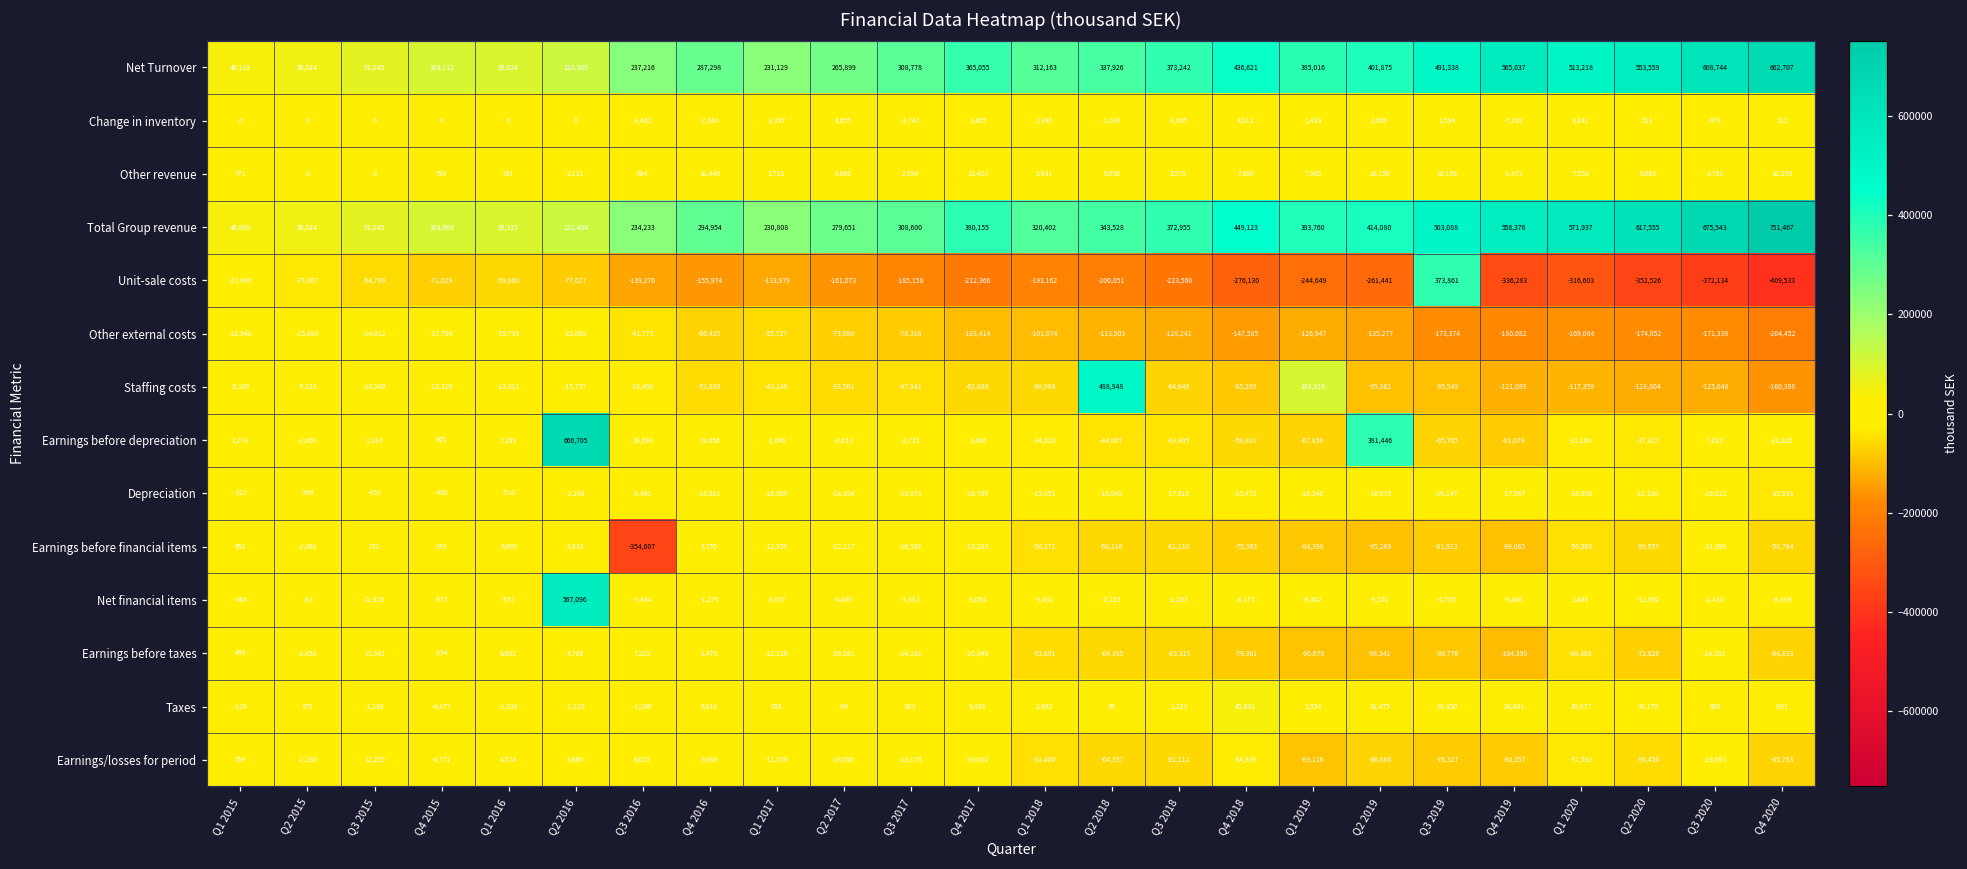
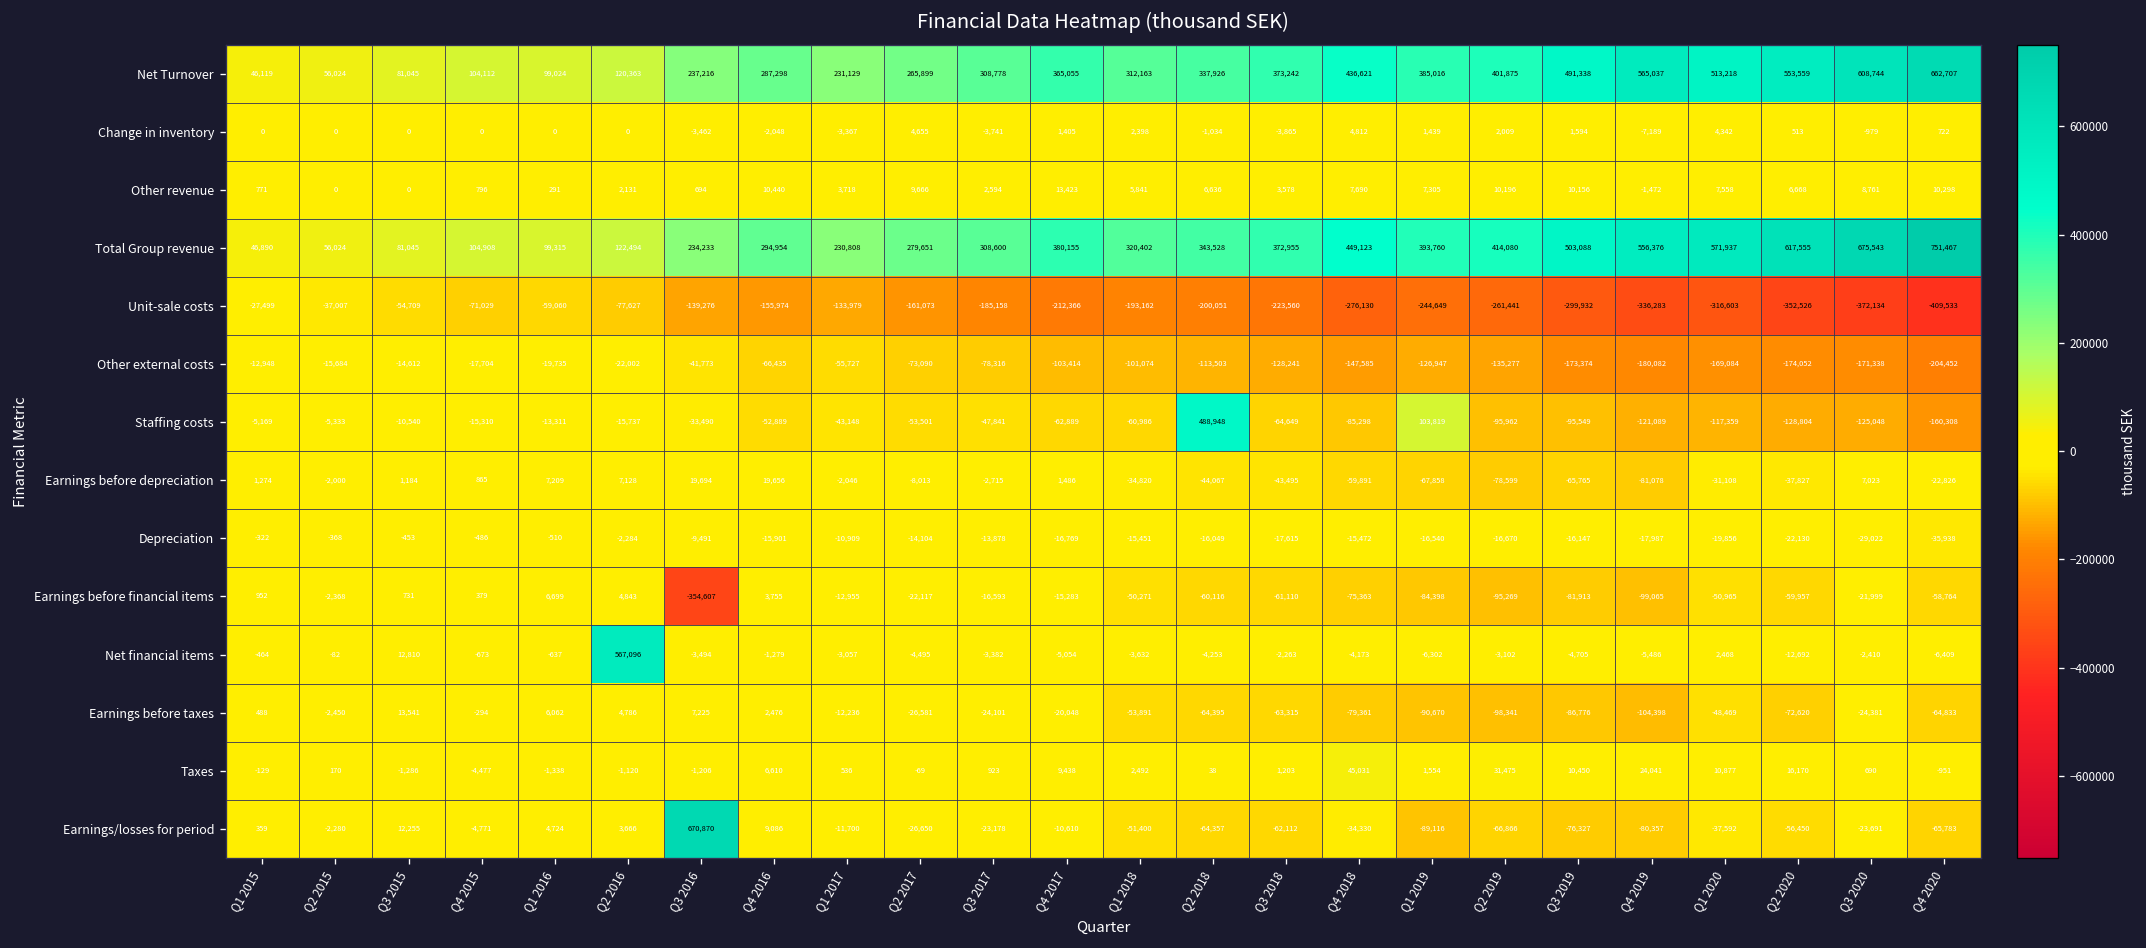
  {
    "Unit-sale costs": {
      "Q1 2015": "-27,499",
      "Q2 2015": "-37,007",
      "Q3 2015": "-54,709",
      "Q4 2015": "-71,029",
      "Q1 2016": "-59,060",
      "Q2 2016": "-77,627",
      "Q3 2016": "-139,276",
      "Q4 2016": "-155,974",
      "Q1 2017": "-133,979",
      "Q2 2017": "-161,073",
      "Q3 2017": "-185,158",
      "Q4 2017": "-212,366",
      "Q1 2018": "-193,162",
      "Q2 2018": "-200,051",
      "Q3 2018": "-223,560",
      "Q4 2018": "-276,130",
      "Q1 2019": "-244,649",
      "Q2 2019": "-261,441",
-     "Q3 2019": "373,861",
+     "Q3 2019": "-299,932",
      "Q4 2019": "-336,283",
      "Q1 2020": "-316,603",
      "Q2 2020": "-352,526",
      "Q3 2020": "-372,134",
      "Q4 2020": "-409,533"
    },
    "Earnings before depreciation": {
      "Q1 2015": "1,274",
      "Q2 2015": "-2,000",
      "Q3 2015": "1,184",
      "Q4 2015": "865",
      "Q1 2016": "7,209",
-     "Q2 2016": "666,705",
+     "Q2 2016": "7,128",
      "Q3 2016": "19,694",
      "Q4 2016": "19,656",
      "Q1 2017": "-2,046",
      "Q2 2017": "-8,013",
      "Q3 2017": "-2,715",
      "Q4 2017": "1,486",
      "Q1 2018": "-34,820",
      "Q2 2018": "-44,067",
      "Q3 2018": "-43,495",
      "Q4 2018": "-59,891",
      "Q1 2019": "-67,858",
-     "Q2 2019": "381,446",
+     "Q2 2019": "-78,599",
      "Q3 2019": "-65,765",
      "Q4 2019": "-81,078",
      "Q1 2020": "-31,108",
      "Q2 2020": "-37,827",
      "Q3 2020": "7,023",
      "Q4 2020": "-22,826"
    },
    "Earnings/losses for period": {
      "Q1 2015": "359",
      "Q2 2015": "-2,280",
      "Q3 2015": "12,255",
      "Q4 2015": "-4,771",
      "Q1 2016": "4,724",
      "Q2 2016": "3,666",
-     "Q3 2016": "6,019",
+     "Q3 2016": "670,870",
      "Q4 2016": "9,086",
      "Q1 2017": "-11,700",
      "Q2 2017": "-26,650",
      "Q3 2017": "-23,178",
      "Q4 2017": "-10,610",
      "Q1 2018": "-51,400",
      "Q2 2018": "-64,357",
      "Q3 2018": "-62,112",
      "Q4 2018": "-34,330",
      "Q1 2019": "-89,116",
      "Q2 2019": "-66,866",
      "Q3 2019": "-76,327",
      "Q4 2019": "-80,357",
      "Q1 2020": "-37,592",
      "Q2 2020": "-56,450",
      "Q3 2020": "-23,691",
      "Q4 2020": "-65,783"
    }
  }
